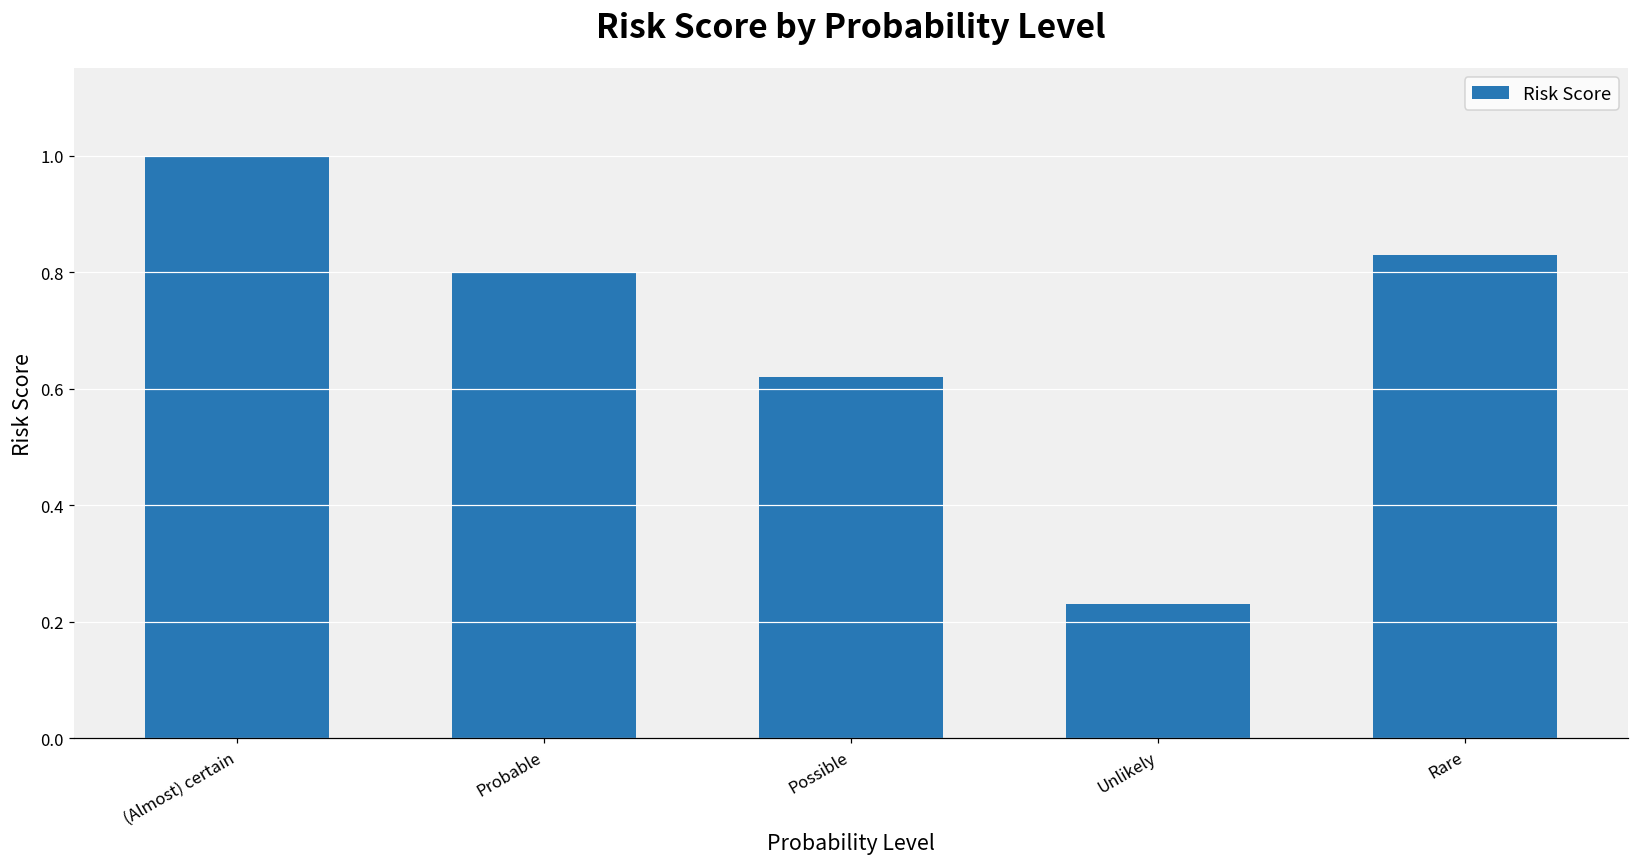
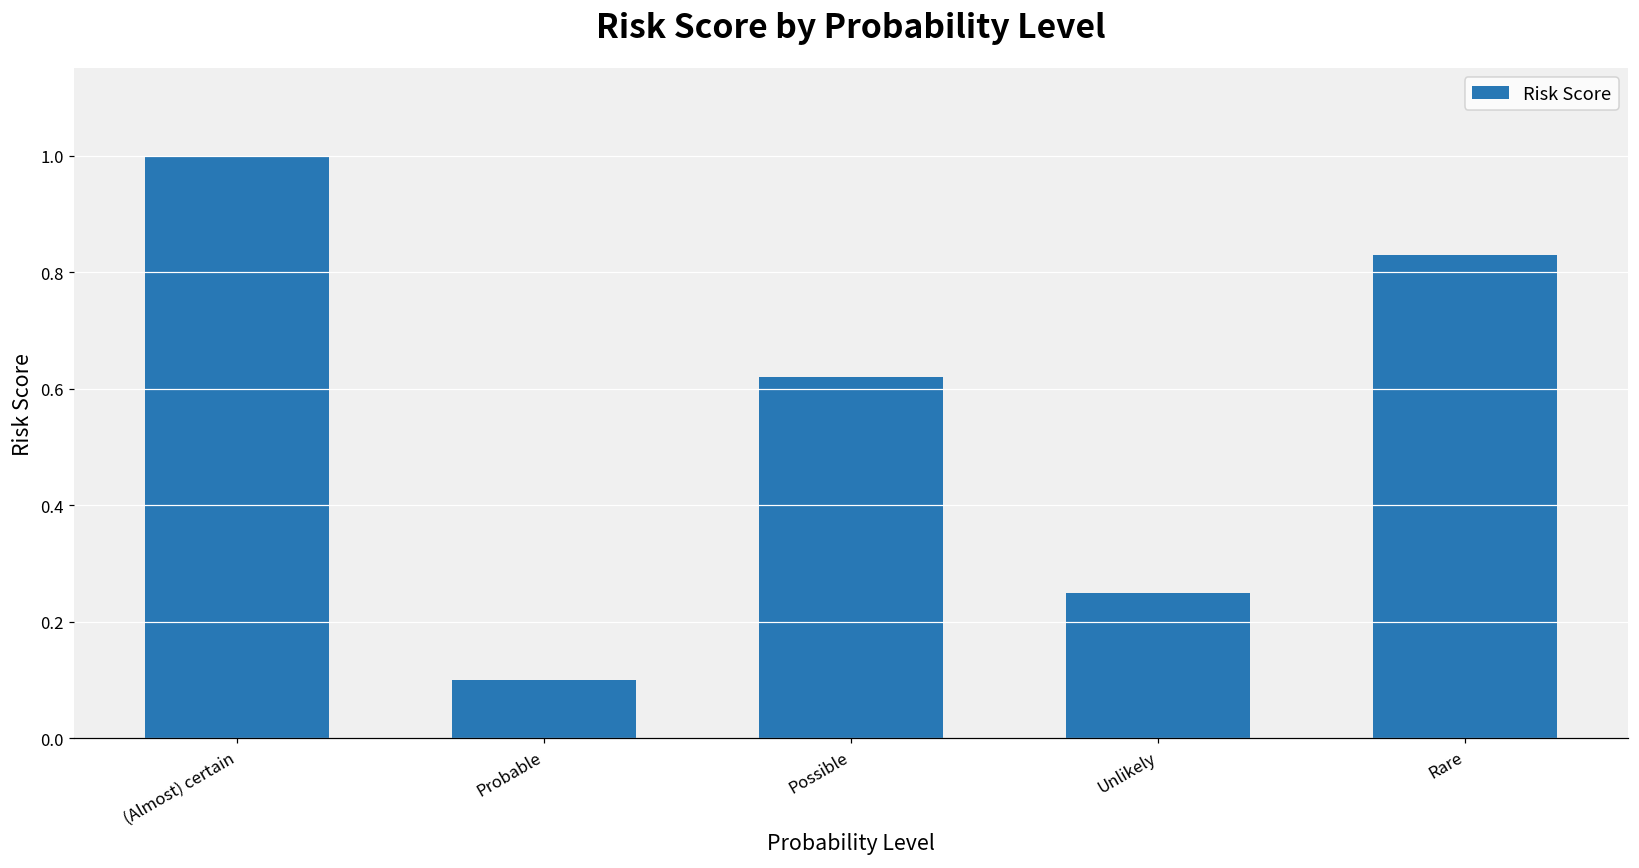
  {
    "(Almost) certain": 1.00,
-   "Probable": 0.8,
+   "Probable": 0.1,
    "Possible": 0.62,
-   "Unlikely": 0.23,
+   "Unlikely": 0.25,
    "Rare": 0.83
  }
